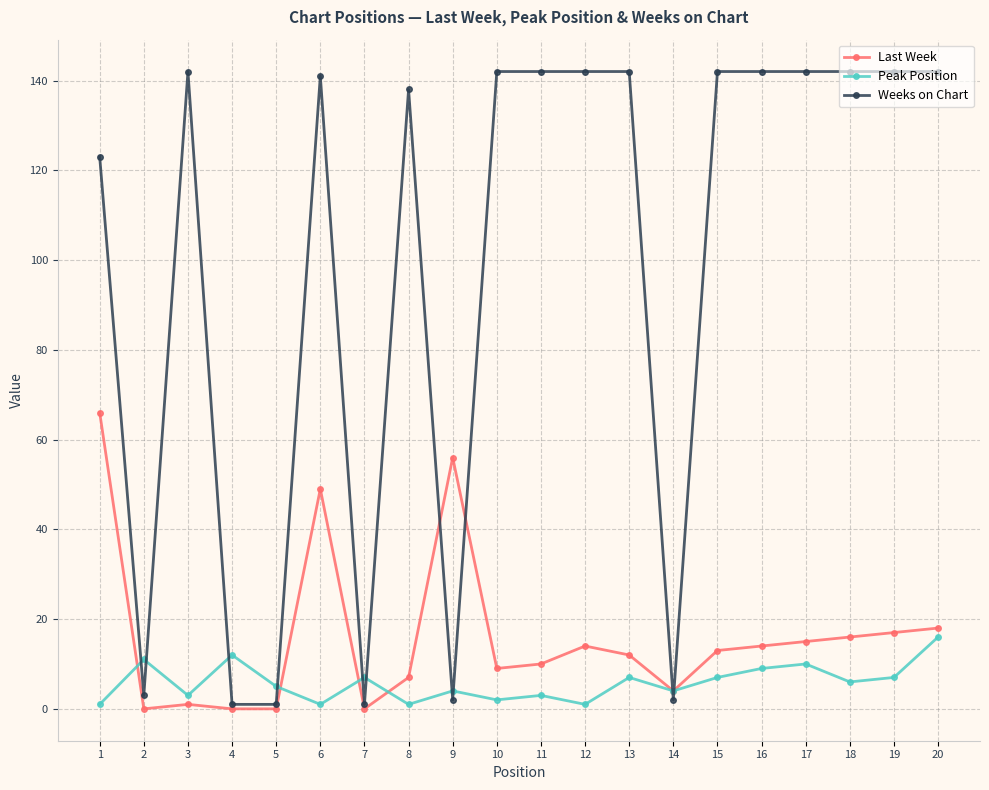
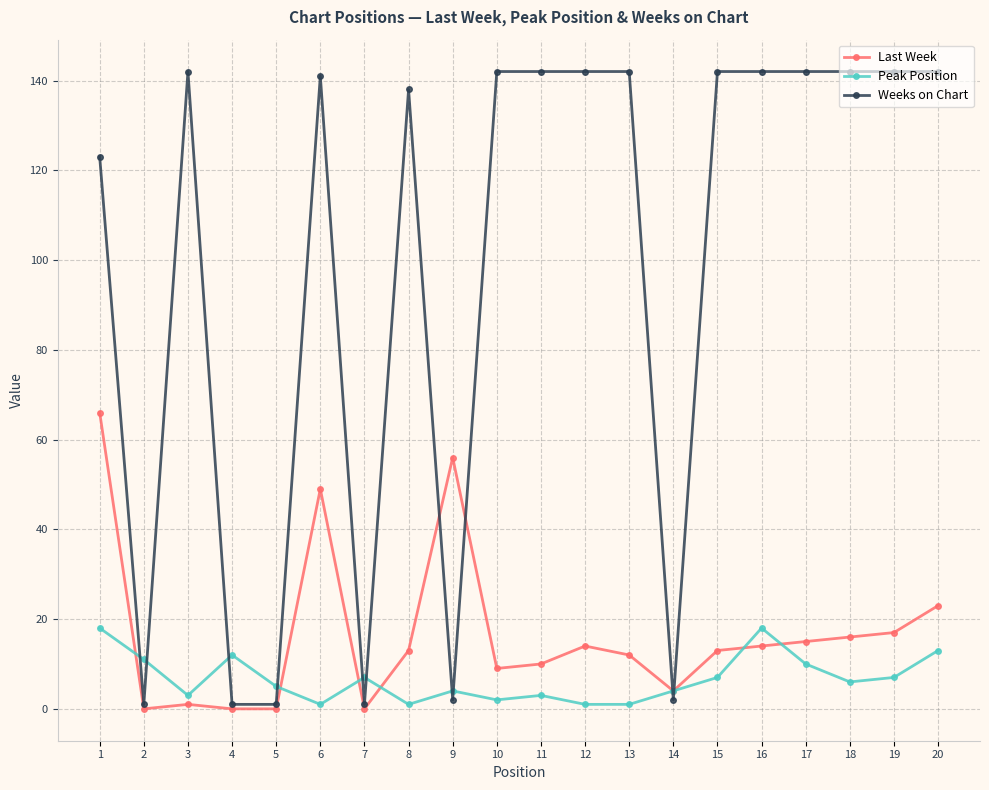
  {
    "Last Week": {
      "1": 66,
      "2": 0,
      "3": 1,
      "4": 0,
      "5": 0,
      "6": 49,
      "7": 0,
-     "8": 7,
+     "8": 13,
      "9": 56,
      "10": 9,
      "11": 10,
      "12": 14,
      "13": 12,
      "15": 13,
      "16": 14,
      "17": 15,
      "18": 16,
      "19": 17,
-     "20": 18
+     "20": 23
    },
    "Peak Position": {
-     "1": 1,
+     "1": 18,
      "2": 11,
      "3": 3,
      "4": 12,
      "5": 5,
      "6": 1,
      "7": 7,
      "8": 1,
      "9": 4,
      "10": 2,
      "11": 3,
      "12": 1,
-     "13": 7,
+     "13": 1,
      "15": 7,
-     "16": 9,
+     "16": 18,
      "17": 10,
      "18": 6,
      "19": 7,
-     "20": 16
+     "20": 13
    },
    "Weeks on Chart": {
      "1": 123,
-     "2": 3,
+     "2": 1,
      "3": 142,
      "4": 1,
      "5": 1,
      "6": 141,
      "7": 1,
      "8": 138,
      "9": 2,
      "10": 142,
      "11": 142,
      "12": 142,
      "13": 142,
      "14": 2,
      "15": 142,
      "16": 142,
      "17": 142
    }
  }
